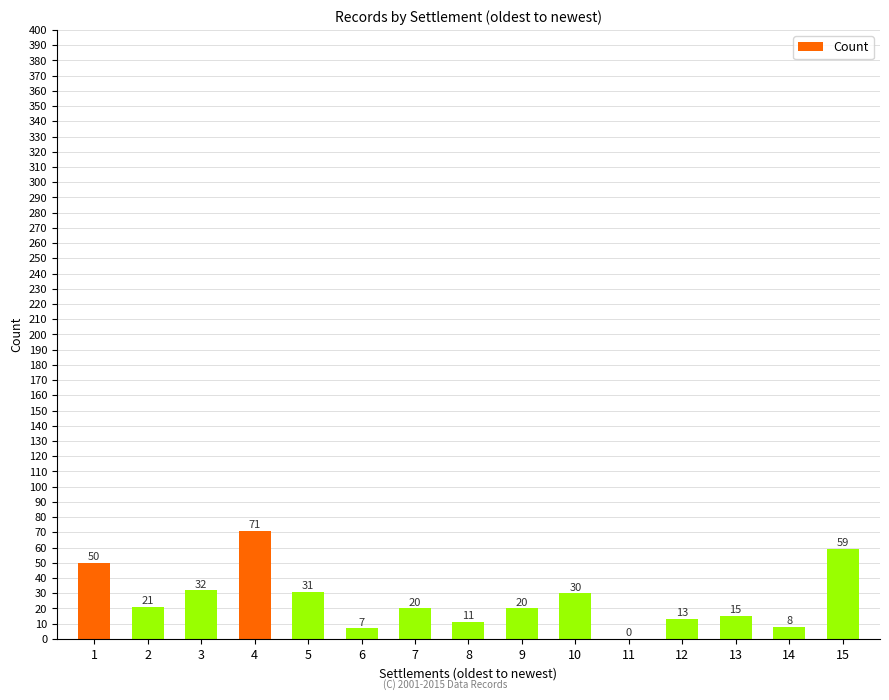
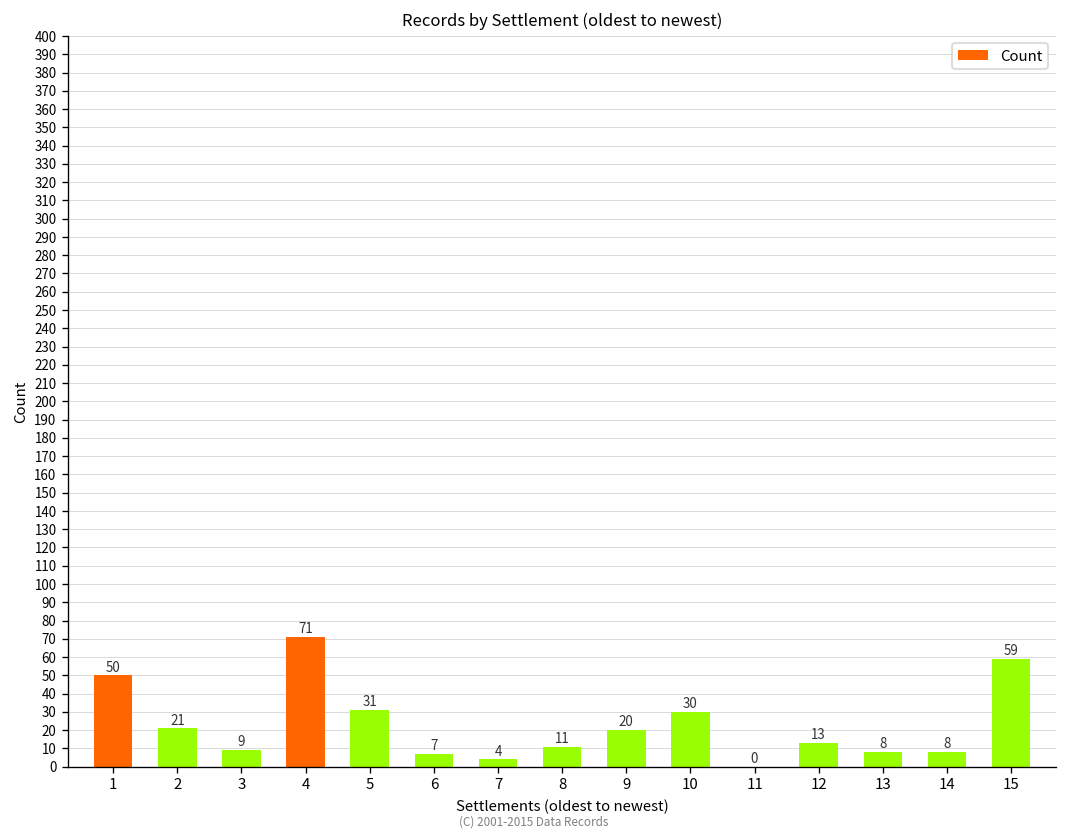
  {
    "1": 50,
    "2": 21,
-   "3": 32,
+   "3": 9,
    "4": 71,
    "5": 31,
    "6": 7,
-   "7": 20,
+   "7": 4,
    "8": 11,
    "9": 20,
    "10": 30,
    "11": 0,
    "12": 13,
-   "13": 15,
+   "13": 8,
    "14": 8,
    "15": 59
  }
